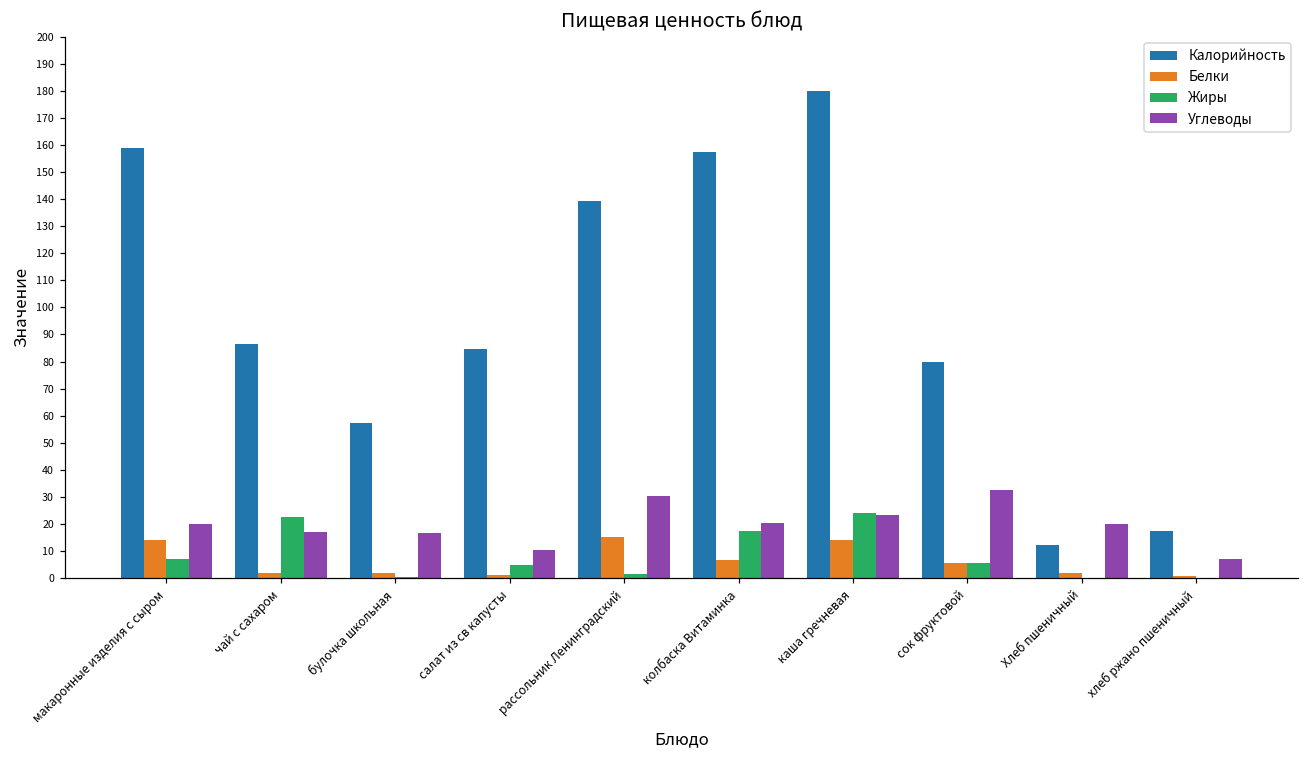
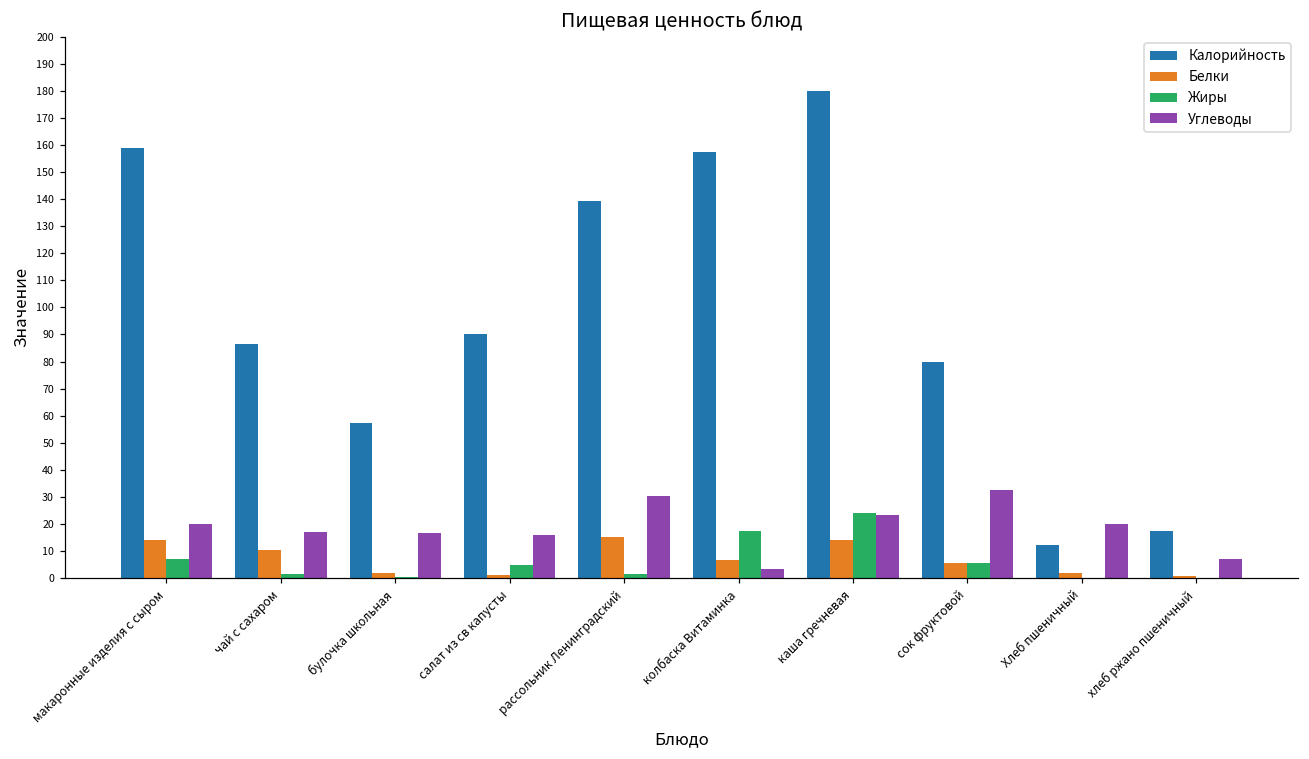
  {
    "Калорийность": {
      "макаронные изделия с сыром": 159,
      "чай с сахаром": 86,
      "булочка школьная": 57,
-     "салат из св капусты": 85,
+     "салат из св капусты": 90,
      "рассольник Ленинградский": 139,
      "колбаска Витаминка": 157,
      "каша гречневая": 180,
      "сок фруктовой": 80,
      "Хлеб пшеничный": 12,
      "хлеб ржано пшеничный": 17
    },
    "Белки": {
      "макаронные изделия с сыром": 14,
-     "чай с сахаром": 2,
+     "чай с сахаром": 11,
      "булочка школьная": 2,
      "салат из св капусты": 1,
      "рассольник Ленинградский": 15,
      "колбаска Витаминка": 7,
      "каша гречневая": 14,
      "сок фруктовой": 6,
      "Хлеб пшеничный": 2
    },
    "Жиры": {
      "макаронные изделия с сыром": 7,
-     "чай с сахаром": 23,
+     "чай с сахаром": 2,
      "салат из св капусты": 5,
      "рассольник Ленинградский": 1,
      "колбаска Витаминка": 17,
      "каша гречневая": 24,
      "сок фруктовой": 6,
      "Хлеб пшеничный": 0
    },
    "Углеводы": {
      "макаронные изделия с сыром": 20,
      "чай с сахаром": 17,
      "булочка школьная": 17,
-     "салат из св капусты": 11,
+     "салат из св капусты": 16,
      "рассольник Ленинградский": 30,
-     "колбаска Витаминка": 20,
+     "колбаска Витаминка": 3,
      "каша гречневая": 23,
      "сок фруктовой": 33,
      "Хлеб пшеничный": 20,
      "хлеб ржано пшеничный": 7
    }
  }
